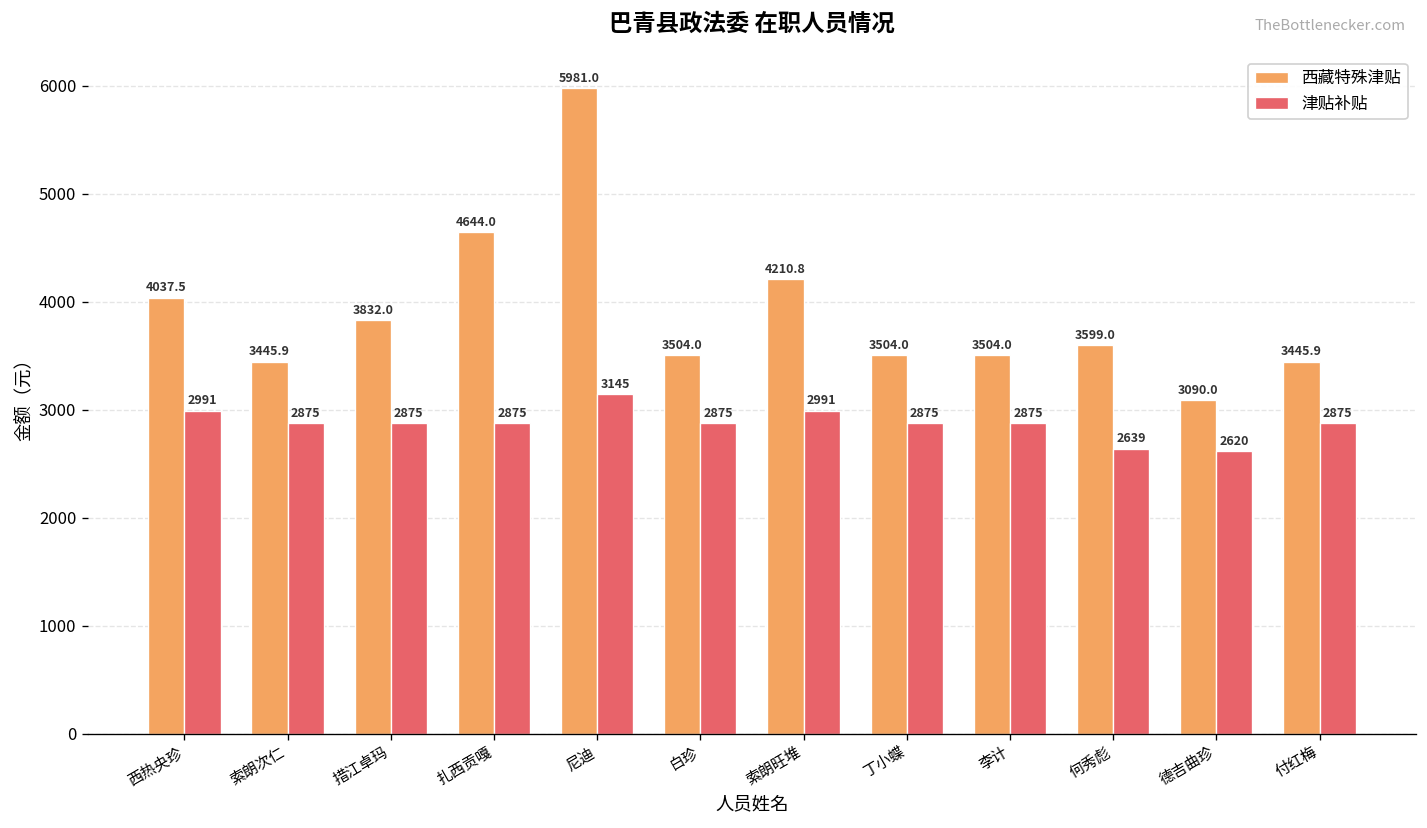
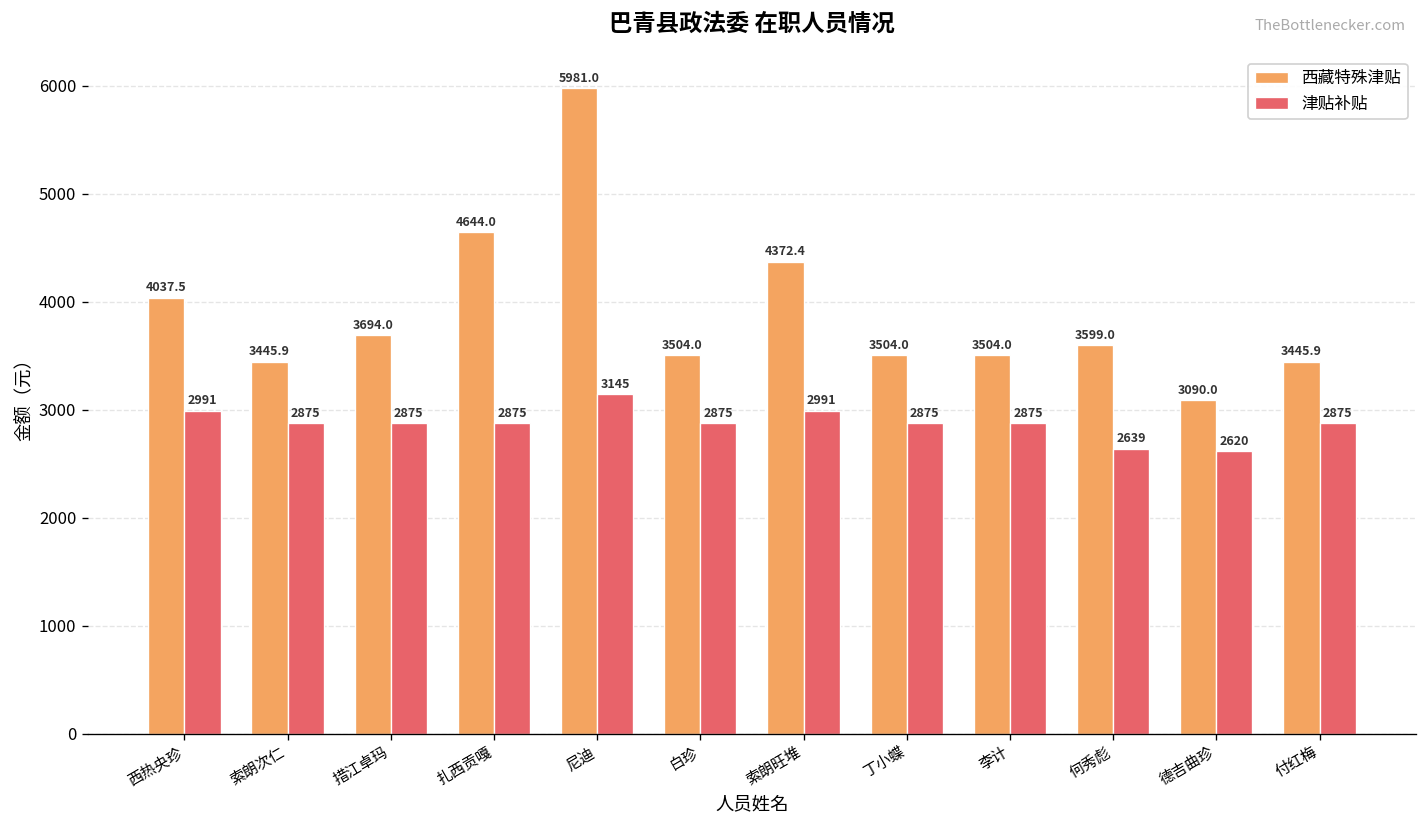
  {
    "西藏特殊津贴": {
      "西热央珍": 4037.5,
      "索朗次仁": 3445.9,
-     "措江卓玛": 3832.0,
+     "措江卓玛": 3694.0,
      "扎西贡嘎": 4644.0,
      "尼迪": 5981.0,
      "白珍": 3504.0,
-     "索朗旺堆": 4210.8,
+     "索朗旺堆": 4372.4,
      "丁小蝶": 3504.0,
      "李计": 3504.0,
      "何秀彪": 3599.0,
      "德吉曲珍": 3090.0,
      "付红梅": 3445.9
    },
    "津贴补贴": {
      "西热央珍": 2991,
      "索朗次仁": 2875,
      "措江卓玛": 2875,
      "扎西贡嘎": 2875,
      "尼迪": 3145,
      "白珍": 2875,
      "索朗旺堆": 2991,
      "丁小蝶": 2875,
      "李计": 2875,
      "何秀彪": 2639,
      "德吉曲珍": 2620,
      "付红梅": 2875
    }
  }
